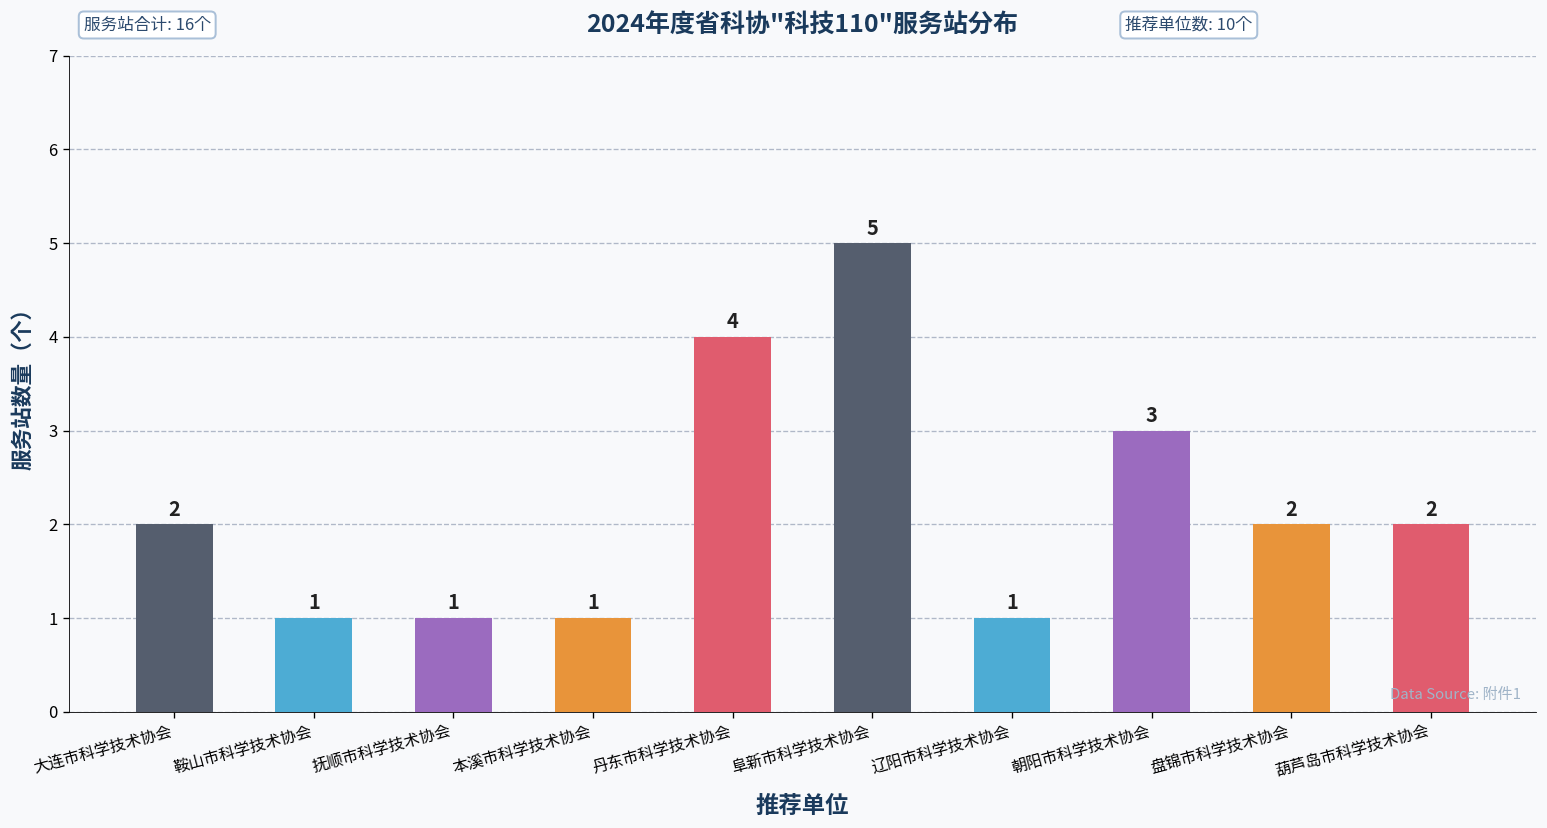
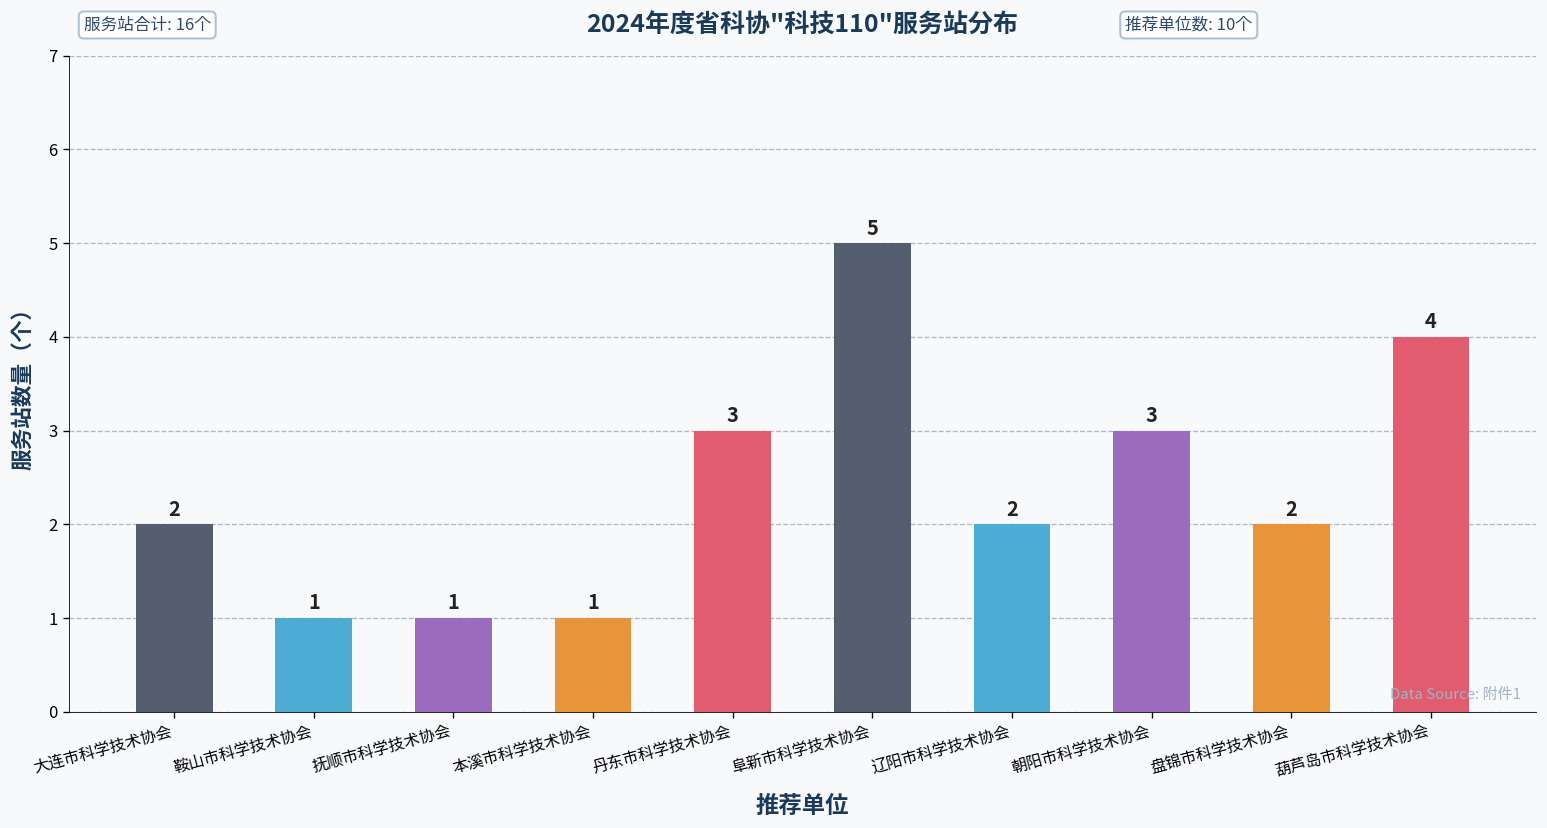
  {
    "大连市科学技术协会": 2,
    "鞍山市科学技术协会": 1,
    "抚顺市科学技术协会": 1,
    "本溪市科学技术协会": 1,
-   "丹东市科学技术协会": 4,
+   "丹东市科学技术协会": 3,
    "阜新市科学技术协会": 5,
-   "辽阳市科学技术协会": 1,
+   "辽阳市科学技术协会": 2,
    "朝阳市科学技术协会": 3,
    "盘锦市科学技术协会": 2,
-   "葫芦岛市科学技术协会": 2
+   "葫芦岛市科学技术协会": 4
  }
